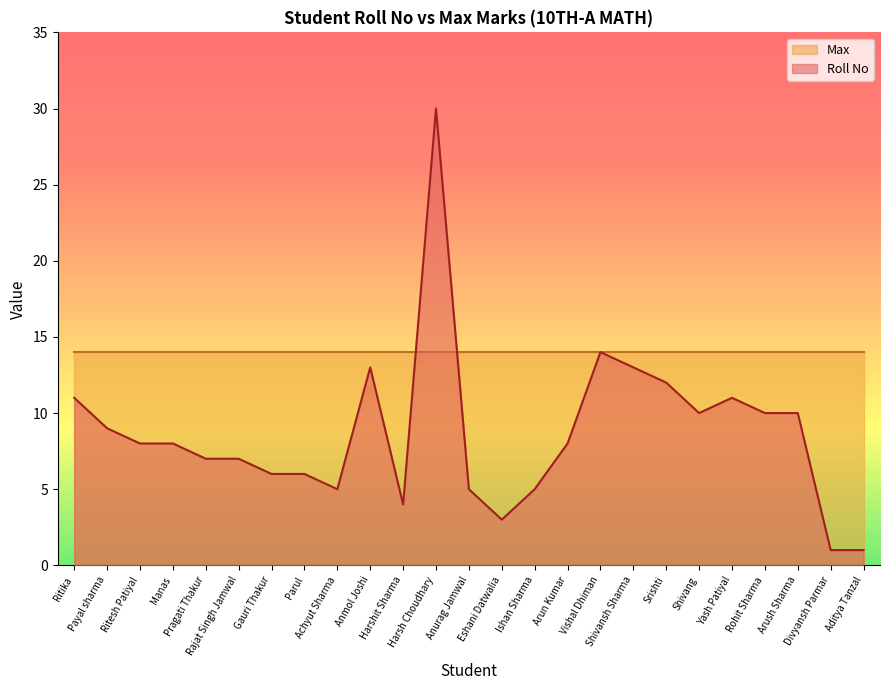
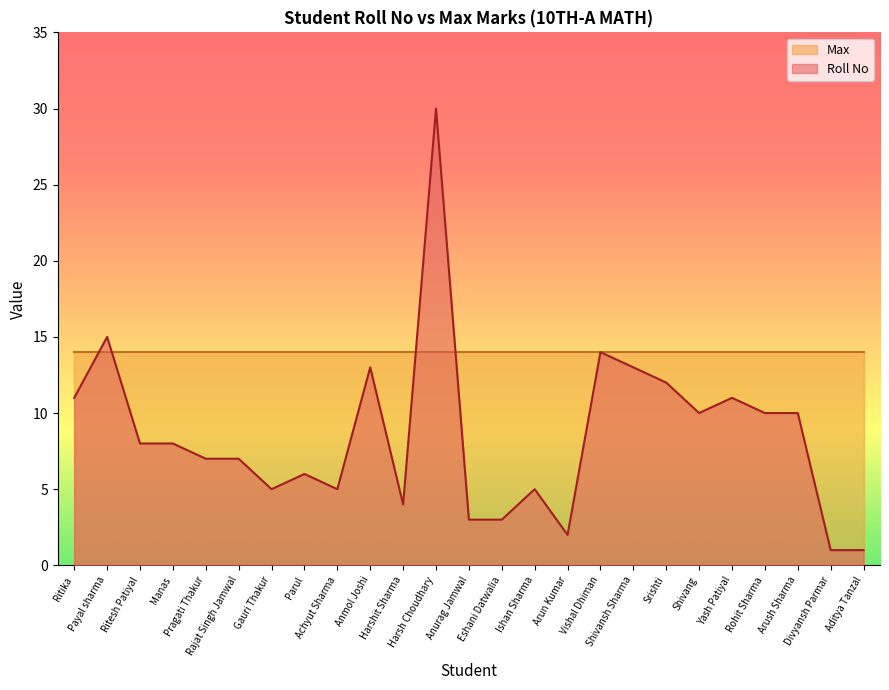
  {
    "Max": {
      "Ritika": 14,
      "Payal sharma": 14,
      "Ritesh Patiyal": 14,
      "Manas": 14,
      "Pragati Thakur": 14,
      "Rajat Singh Jamwal": 14,
      "Gauri Thakur": 14,
      "Parul": 14,
      "Achyut Sharma": 14,
      "Anmol Joshi": 14,
      "Harshit Sharma": 14,
      "Harsh Choudhary": 14,
      "Anurag Jamwal": 14,
      "Eshani Datwalia": 14,
      "Ishan Sharma": 14,
      "Arun Kumar": 14,
      "Shivansh Sharma": 14,
      "Srishti": 14,
      "Shivang": 14,
      "Yash Patiyal": 14,
      "Rohit Sharma": 14,
      "Arush Sharma": 14,
      "Divyansh Parmar": 14,
      "Aditya Tanzal": 14
    },
    "Roll No": {
      "Ritika": 11,
-     "Payal sharma": 9,
+     "Payal sharma": 15,
      "Ritesh Patiyal": 8,
      "Manas": 8,
      "Pragati Thakur": 7,
      "Rajat Singh Jamwal": 7,
-     "Gauri Thakur": 6,
+     "Gauri Thakur": 5,
      "Parul": 6,
      "Achyut Sharma": 5,
      "Anmol Joshi": 13,
      "Harshit Sharma": 4,
      "Harsh Choudhary": 30,
-     "Anurag Jamwal": 5,
+     "Anurag Jamwal": 3,
      "Eshani Datwalia": 3,
      "Ishan Sharma": 5,
-     "Arun Kumar": 8,
+     "Arun Kumar": 2,
      "Shivansh Sharma": 13,
      "Srishti": 12,
      "Shivang": 10,
      "Yash Patiyal": 11,
      "Rohit Sharma": 10,
      "Arush Sharma": 10,
      "Divyansh Parmar": 1,
      "Aditya Tanzal": 1
    }
  }
